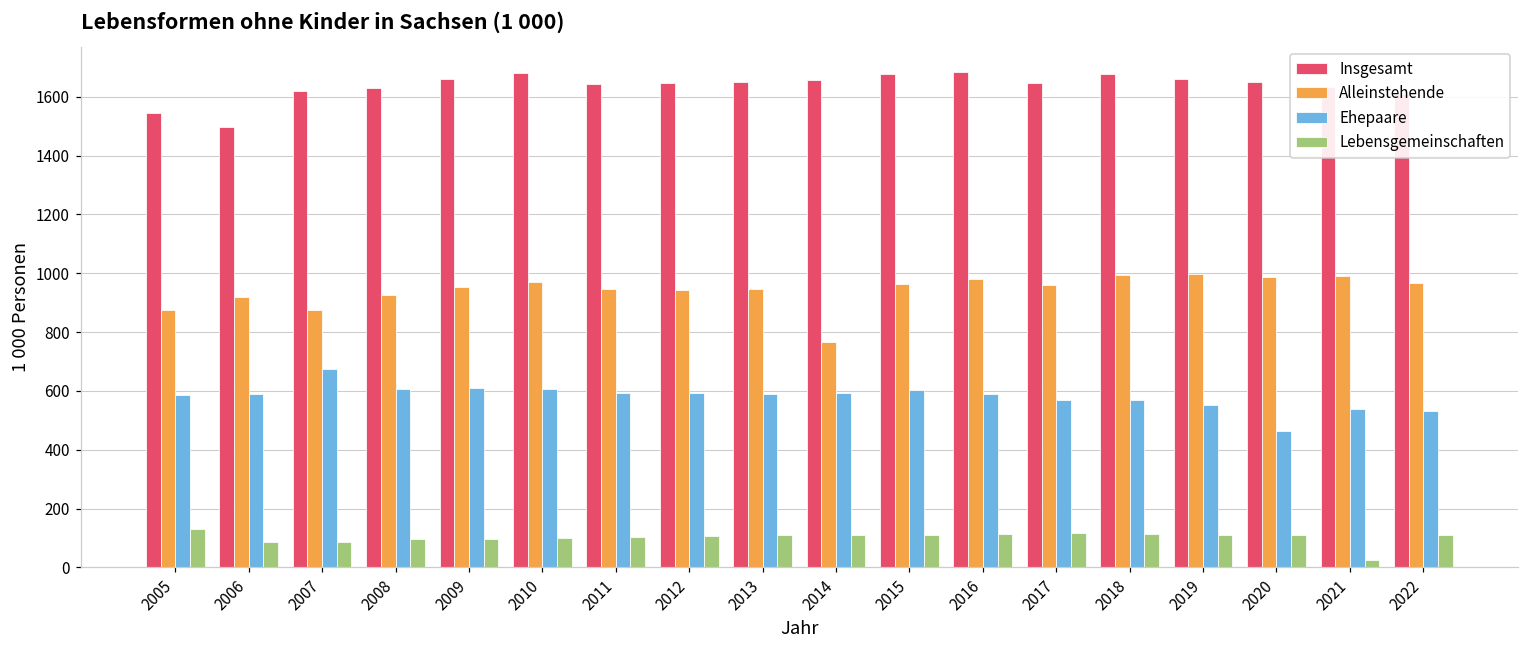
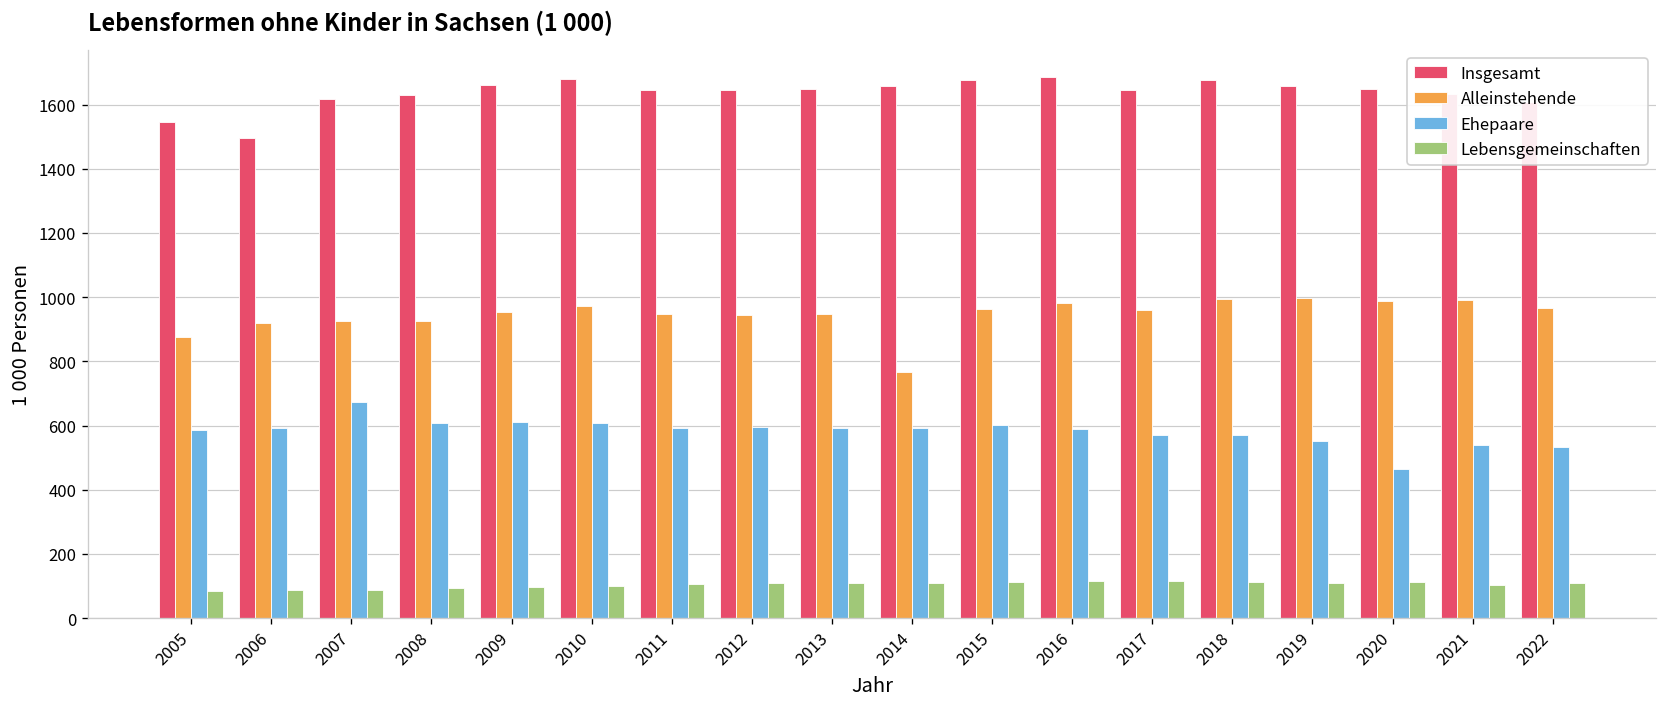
  {
    "Insgesamt": {
      "2005": 1540,
      "2006": 1500,
      "2007": 1620,
      "2008": 1630,
      "2009": 1660,
      "2010": 1680,
      "2011": 1640,
      "2012": 1650,
      "2013": 1650,
      "2014": 1660,
      "2015": 1680,
      "2016": 1690,
      "2017": 1650,
      "2018": 1680,
      "2019": 1660,
      "2020": 1650
    },
    "Alleinstehende": {
      "2005": 880,
      "2006": 920,
-     "2007": 870,
+     "2007": 930,
      "2008": 930,
      "2009": 950,
      "2010": 970,
      "2011": 950,
      "2012": 940,
      "2013": 950,
      "2014": 770,
      "2015": 960,
      "2016": 980,
      "2017": 960,
      "2018": 990,
      "2019": 1000,
      "2020": 990,
      "2021": 990,
      "2022": 970
    },
    "Ehepaare": {
      "2005": 590,
      "2006": 590,
      "2007": 670,
      "2008": 610,
      "2009": 610,
      "2010": 610,
      "2011": 590,
      "2012": 590,
      "2013": 590,
      "2014": 590,
      "2015": 600,
      "2016": 590,
      "2017": 570,
      "2018": 570,
      "2019": 550,
      "2020": 460,
      "2021": 540,
      "2022": 530
    },
    "Lebensgemeinschaften": {
-     "2005": 130,
+     "2005": 80,
      "2006": 90,
      "2007": 90,
      "2008": 100,
      "2009": 100,
      "2010": 100,
      "2011": 110,
      "2012": 110,
      "2013": 110,
      "2014": 110,
      "2015": 110,
      "2016": 110,
      "2017": 120,
      "2018": 110,
      "2019": 110,
      "2020": 110,
-     "2021": 30,
+     "2021": 100,
      "2022": 110
    }
  }
